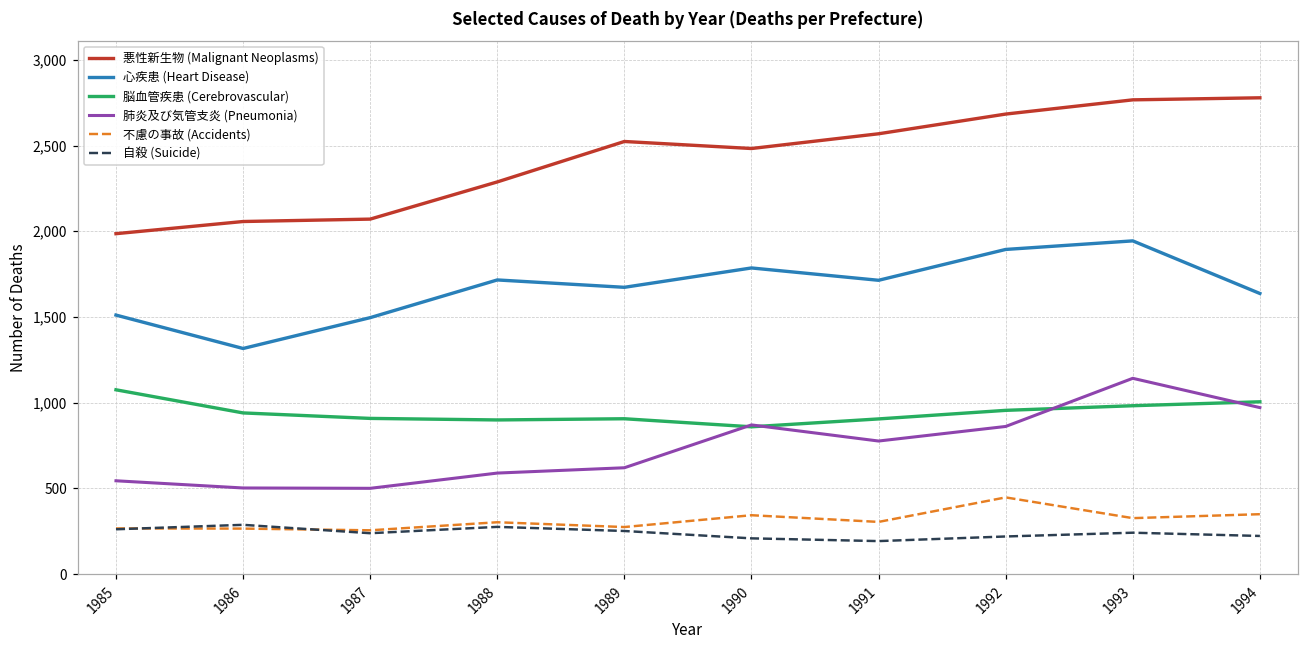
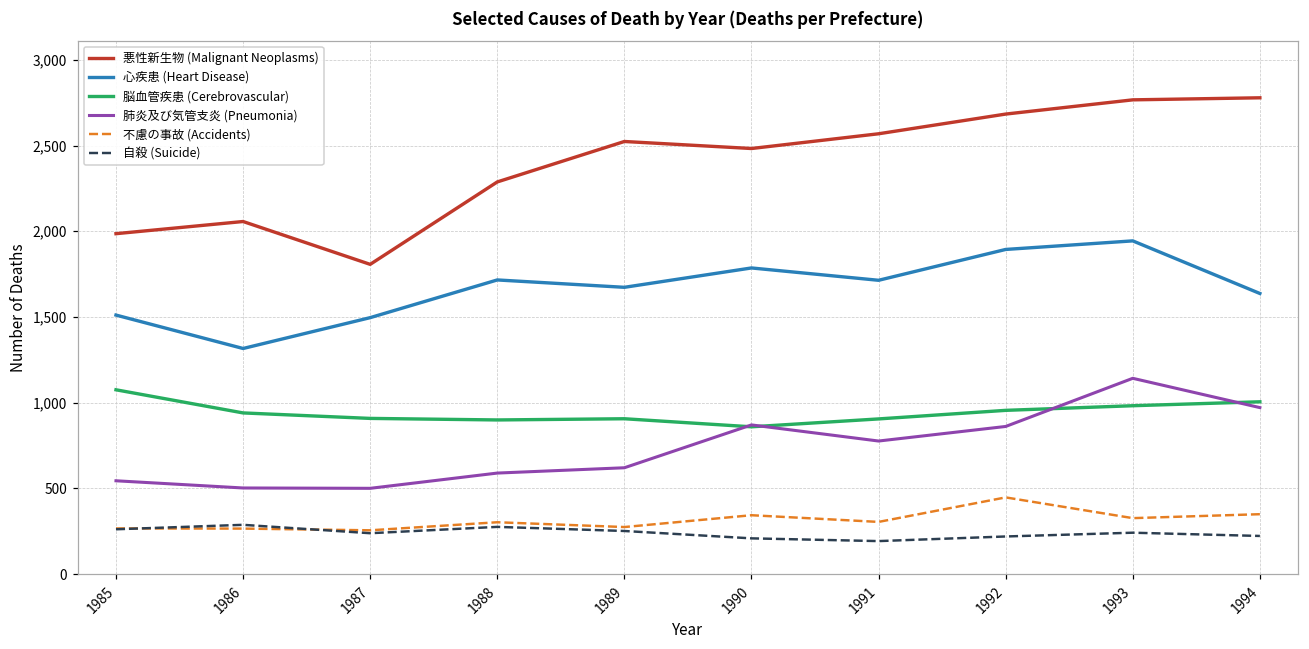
  {
    "悪性新生物 (Malignant Neoplasms)": {
      "1985": "1,990",
      "1986": "2,060",
-     "1987": "2,070",
+     "1987": "1,810",
      "1988": "2,290",
      "1989": "2,520",
      "1990": "2,480",
      "1991": "2,570",
      "1992": "2,680",
      "1993": "2,770",
      "1994": "2,780"
    },
    "心疾患 (Heart Disease)": {
      "1985": "1,510",
      "1986": "1,320",
      "1987": "1,500",
      "1988": "1,720",
      "1989": "1,670",
      "1990": "1,790",
      "1991": "1,710",
      "1992": "1,890",
      "1993": "1,940",
      "1994": "1,640"
    },
    "脳血管疾患 (Cerebrovascular)": {
      "1985": "1,080",
      "1986": "940",
      "1987": "910",
      "1988": "900",
      "1989": "910",
      "1991": "910",
      "1992": "960",
      "1993": "980",
      "1994": "1,010"
    },
    "肺炎及び気管支炎 (Pneumonia)": {
      "1985": "540",
      "1986": "500",
      "1987": "500",
      "1988": "590",
      "1989": "620",
      "1991": "780",
      "1992": "860",
      "1993": "1,140",
      "1994": "970"
    },
    "不慮の事故 (Accidents)": {
      "1986": "270",
      "1987": "260",
      "1988": "300",
      "1989": "270",
      "1990": "340",
      "1991": "300",
      "1992": "450",
      "1993": "330",
      "1994": "350"
    },
    "自殺 (Suicide)": {
      "1986": "290",
      "1987": "240",
      "1988": "280",
      "1989": "250",
      "1990": "210",
      "1991": "190",
      "1992": "220",
      "1993": "240",
      "1994": "220"
    }
  }
